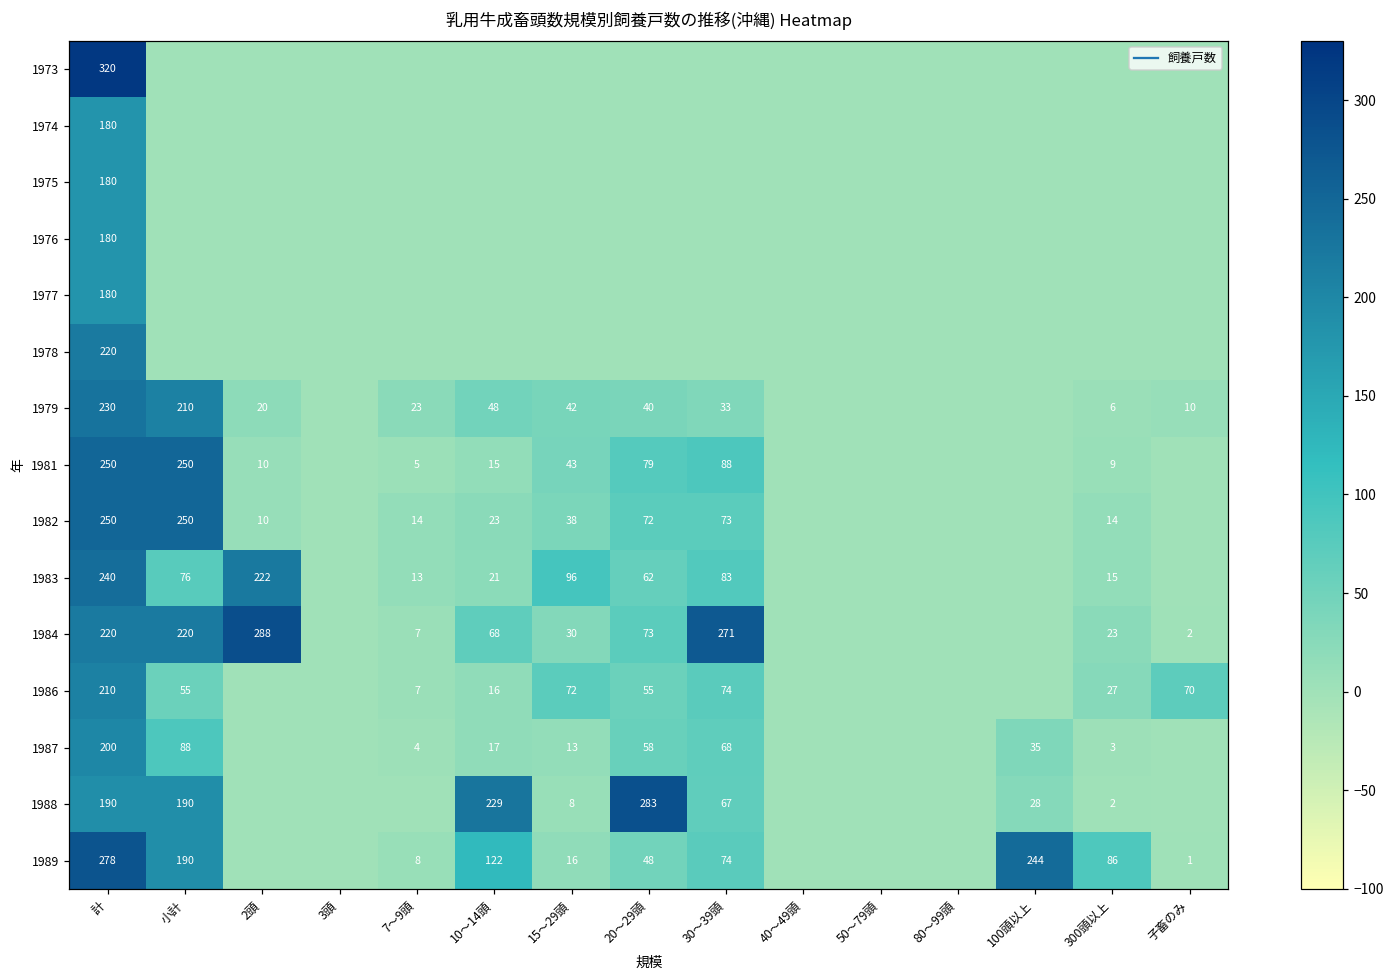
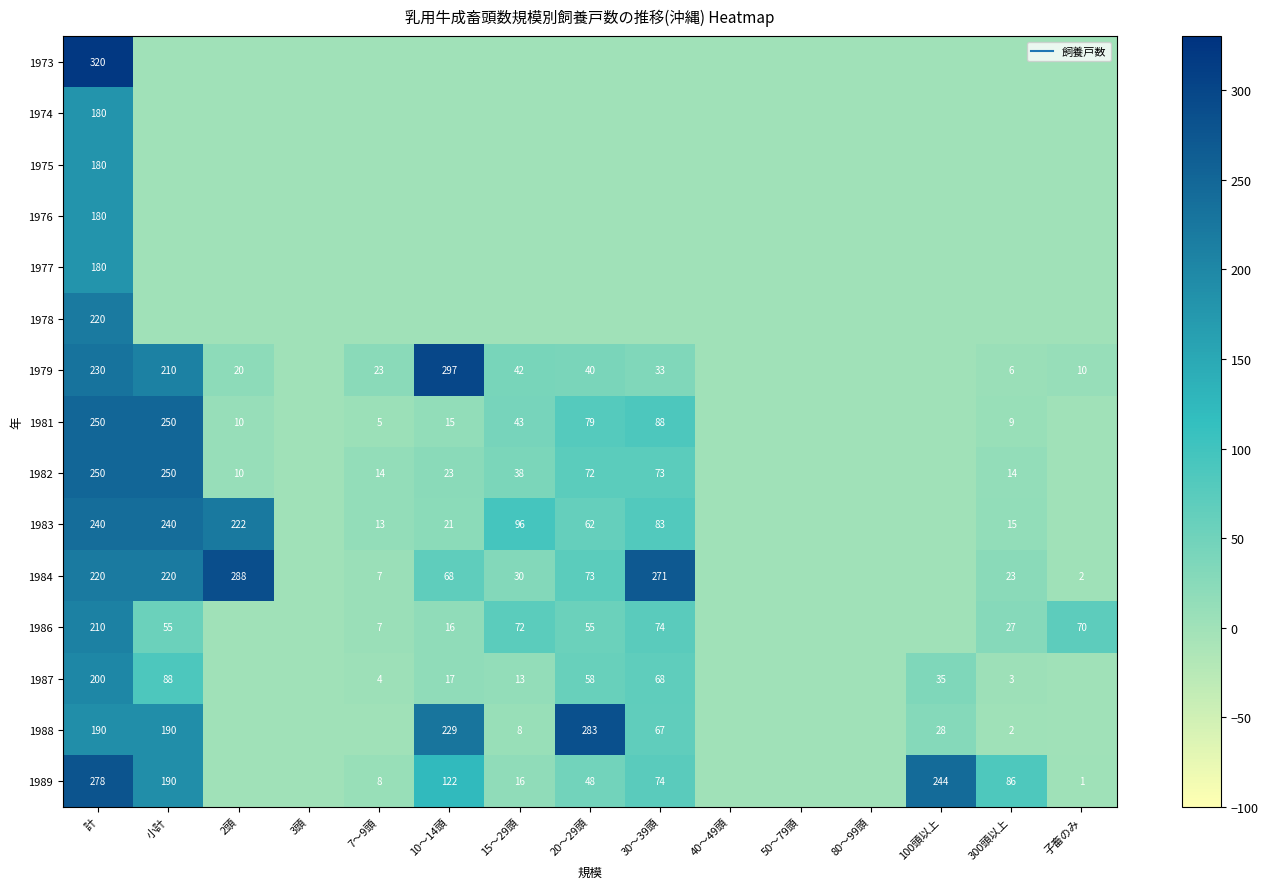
  {
    "1973": {
      "計": 320
    },
    "1974": {
      "計": 180
    },
    "1975": {
      "計": 180
    },
    "1976": {
      "計": 180
    },
    "1977": {
      "計": 180
    },
    "1978": {
      "計": 220
    },
    "1979": {
      "計": 230,
      "小計": 210,
      "2頭": 20,
      "7～9頭": 23,
-     "10～14頭": 48,
+     "10～14頭": 297,
      "15～29頭": 42,
      "20～29頭": 40,
      "30～39頭": 33,
      "300頭以上": 6,
      "子畜のみ": 10
    },
    "1981": {
      "計": 250,
      "小計": 250,
      "2頭": 10,
      "7～9頭": 5,
      "10～14頭": 15,
      "15～29頭": 43,
      "20～29頭": 79,
      "30～39頭": 88,
      "300頭以上": 9
    },
    "1982": {
      "計": 250,
      "小計": 250,
      "2頭": 10,
      "7～9頭": 14,
      "10～14頭": 23,
      "15～29頭": 38,
      "20～29頭": 72,
      "30～39頭": 73,
      "300頭以上": 14
    },
    "1983": {
      "計": 240,
-     "小計": 76,
+     "小計": 240,
      "2頭": 222,
      "7～9頭": 13,
      "10～14頭": 21,
      "15～29頭": 96,
      "20～29頭": 62,
      "30～39頭": 83,
      "300頭以上": 15
    },
    "1984": {
      "計": 220,
      "小計": 220,
      "2頭": 288,
      "7～9頭": 7,
      "10～14頭": 68,
      "15～29頭": 30,
      "20～29頭": 73,
      "30～39頭": 271,
      "300頭以上": 23,
      "子畜のみ": 2
    },
    "1986": {
      "計": 210,
      "小計": 55,
      "7～9頭": 7,
      "10～14頭": 16,
      "15～29頭": 72,
      "20～29頭": 55,
      "30～39頭": 74,
      "300頭以上": 27,
      "子畜のみ": 70
    },
    "1987": {
      "計": 200,
      "小計": 88,
      "7～9頭": 4,
      "10～14頭": 17,
      "15～29頭": 13,
      "20～29頭": 58,
      "30～39頭": 68,
      "100頭以上": 35,
      "300頭以上": 3
    },
    "1988": {
      "計": 190,
      "小計": 190,
      "10～14頭": 229,
      "15～29頭": 8,
      "20～29頭": 283,
      "30～39頭": 67,
      "100頭以上": 28,
      "300頭以上": 2
    },
    "1989": {
      "計": 278,
      "小計": 190,
      "7～9頭": 8,
      "10～14頭": 122,
      "15～29頭": 16,
      "20～29頭": 48,
      "30～39頭": 74,
      "100頭以上": 244,
      "300頭以上": 86,
      "子畜のみ": 1
    }
  }
